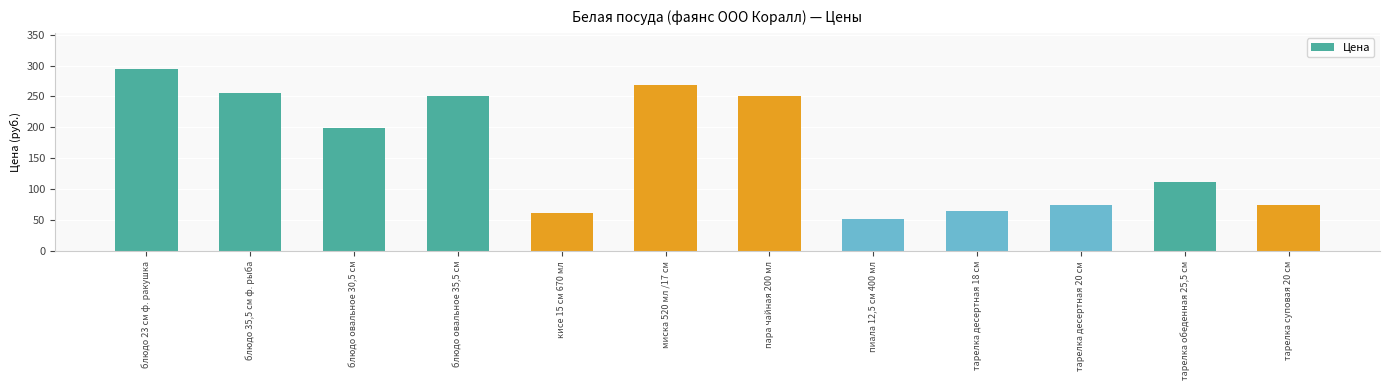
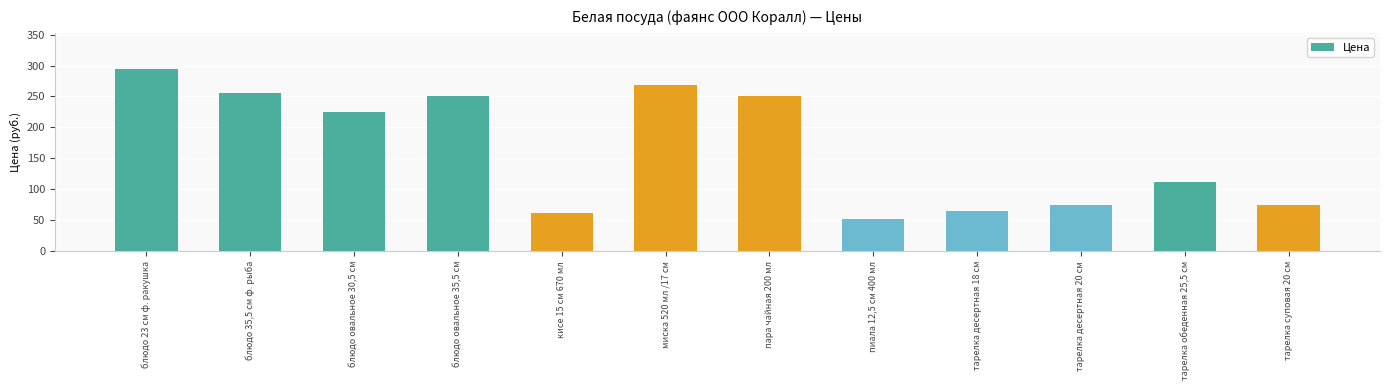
  {
    "блюдо 23 см ф. ракушка": 290,
    "блюдо 35,5 см ф. рыба": 260,
-   "блюдо овальное 30,5 см": 200,
+   "блюдо овальное 30,5 см": 230,
    "блюдо овальное 35,5 см": 250,
    "кисе 15 см 670 мл": 60,
    "миска 520 мл /17 см": 270,
    "пара чайная 200 мл": 250,
    "пиала 12,5 см 400 мл": 50,
    "тарелка десертная 18 см": 60,
    "тарелка десертная 20 см": 80,
    "тарелка обеденная 25,5 см": 110,
    "тарелка суповая 20 см": 80
  }
